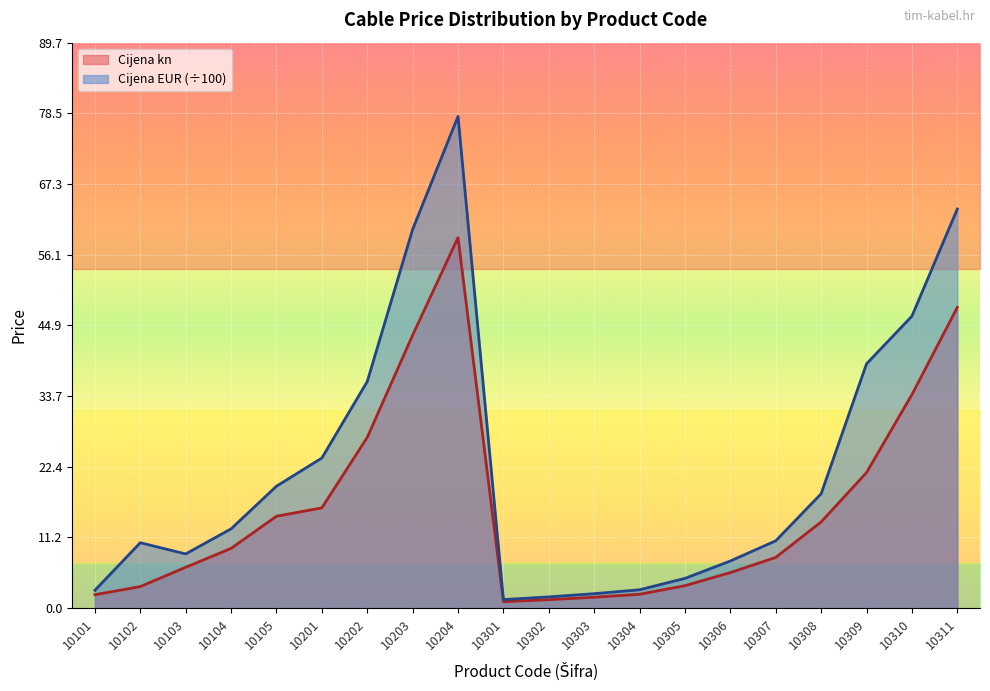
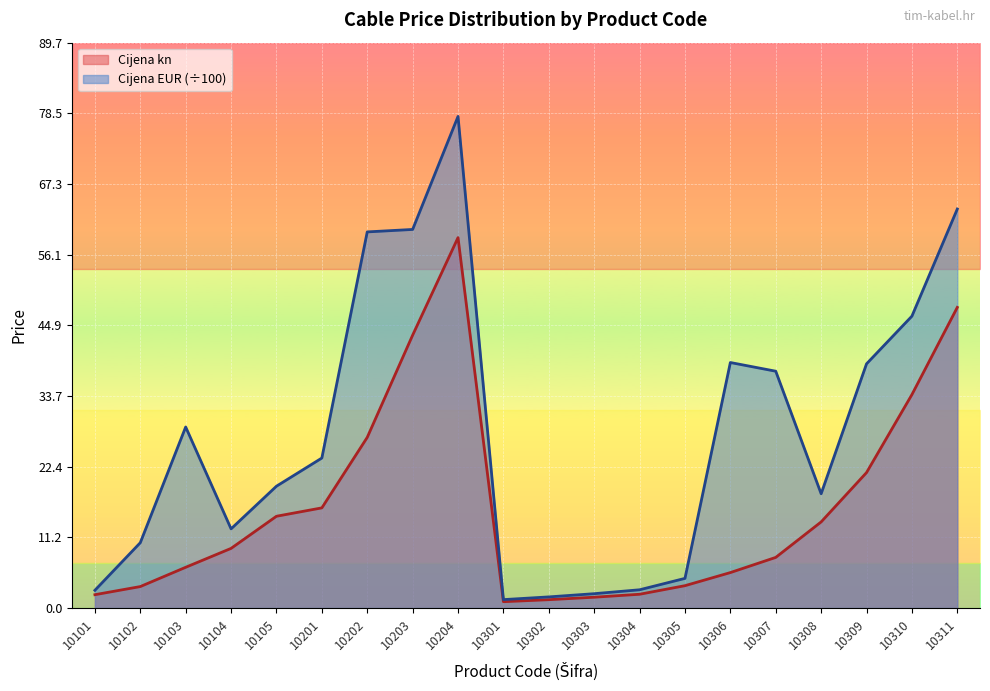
  {
    "Cijena EUR (÷100)": {
      "10101": 3,
      "10102": 10,
-     "10103": 9,
+     "10103": 29,
      "10104": 13,
      "10105": 19,
      "10201": 24,
-     "10202": 36,
+     "10202": 60,
      "10203": 60,
      "10204": 78,
      "10302": 2,
      "10303": 2,
      "10304": 3,
      "10305": 5,
-     "10306": 7,
-     "10307": 11,
+     "10306": 39,
+     "10307": 38,
      "10308": 18,
      "10309": 39,
      "10310": 46,
      "10311": 63
    }
  }
